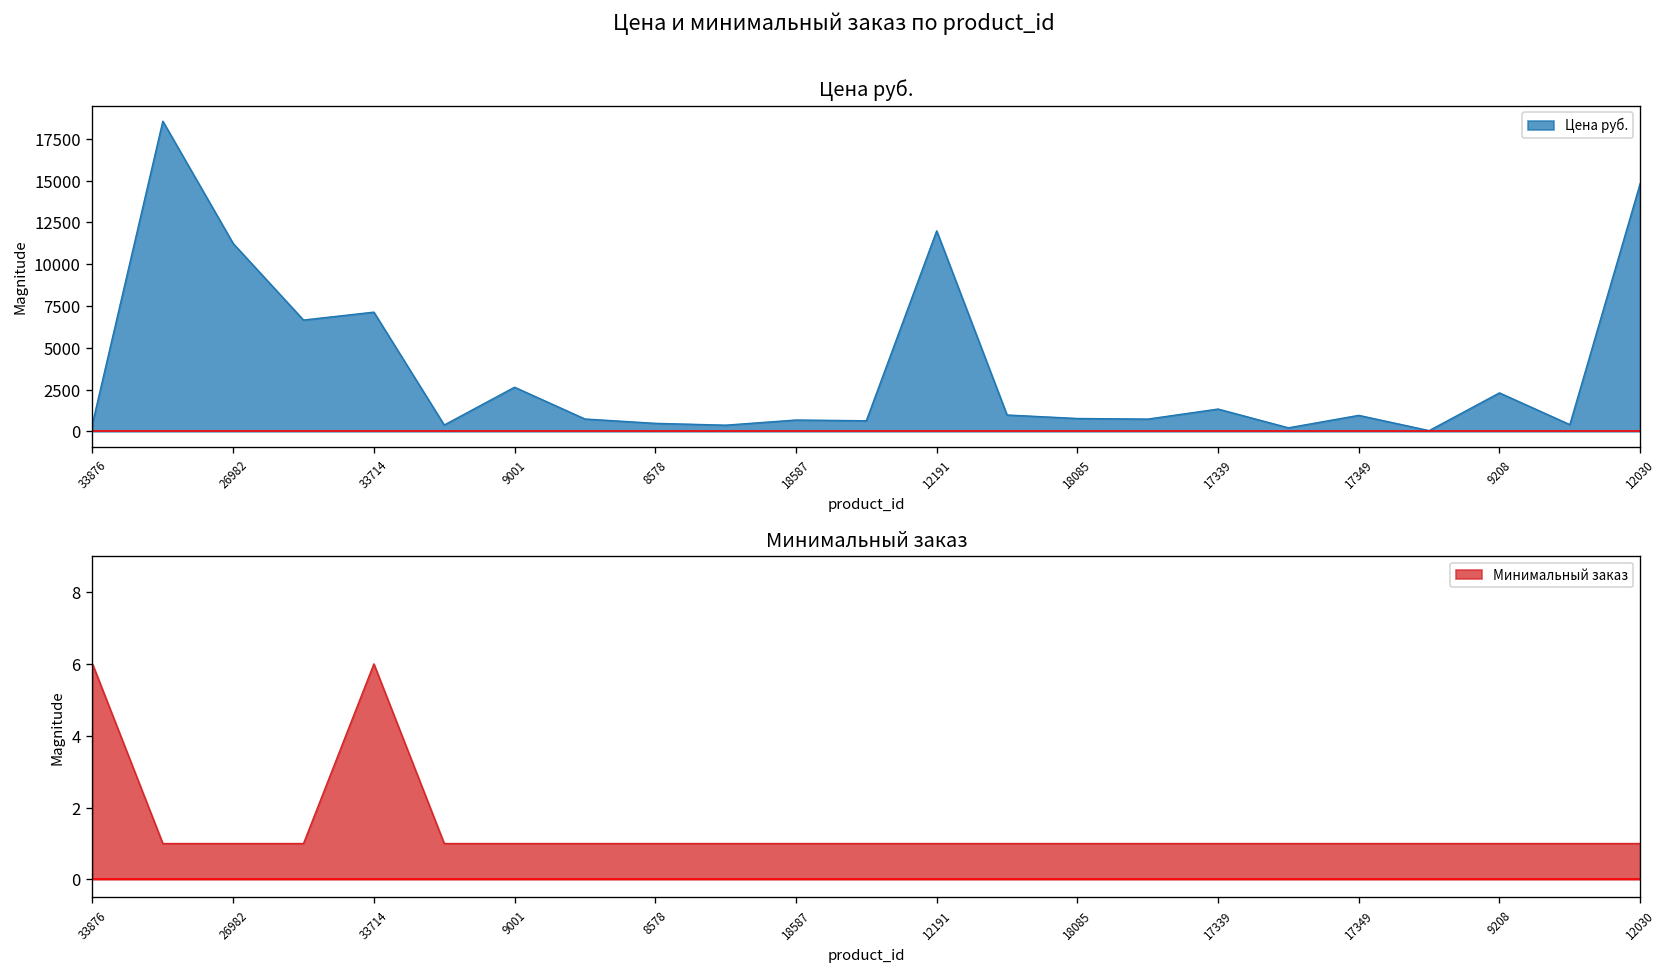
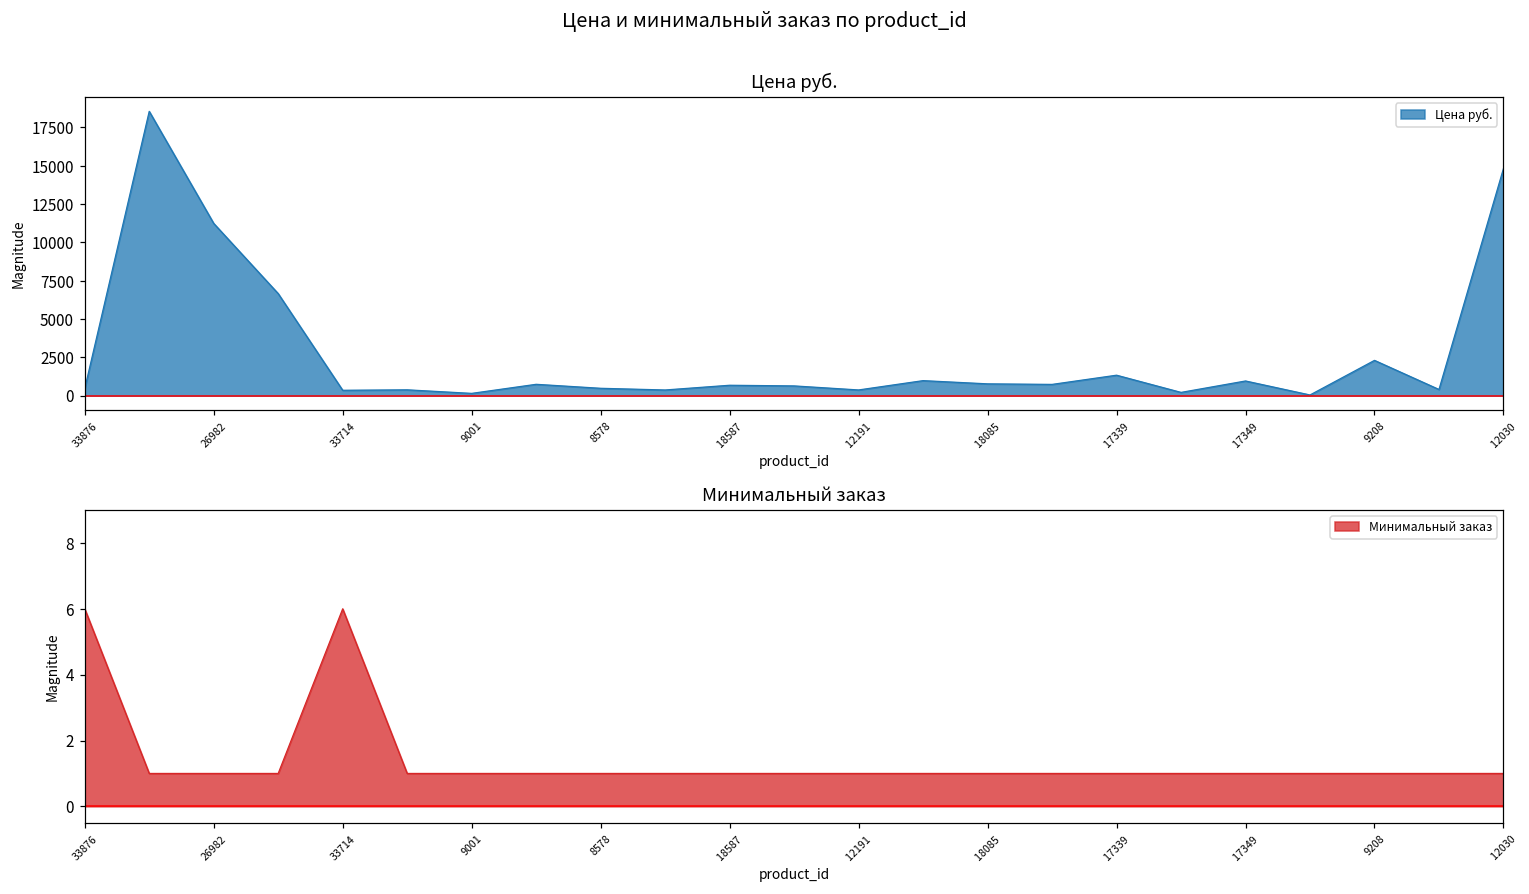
  {
    "Цена руб.": {
      "33876": 500,
      "26982": 11200,
-     "33714": 7100,
-     "9001": 2600,
+     "33714": 400,
+     "9001": 200,
      "8578": 500,
      "18587": 700,
-     "12191": 12000,
+     "12191": 400,
      "18085": 800,
      "17339": 1300,
      "17349": 1000,
      "9208": 2300,
      "12030": 14800
    },
    "Минимальный заказ": {
      "33876": 6.0,
      "26982": 1.0,
      "33714": 6.0,
      "9001": 1.0,
      "8578": 1.0,
      "18587": 1.0,
      "12191": 1.0,
      "18085": 1.0,
      "17339": 1.0,
      "17349": 1.0,
      "9208": 1.0,
      "12030": 1.0
    }
  }
